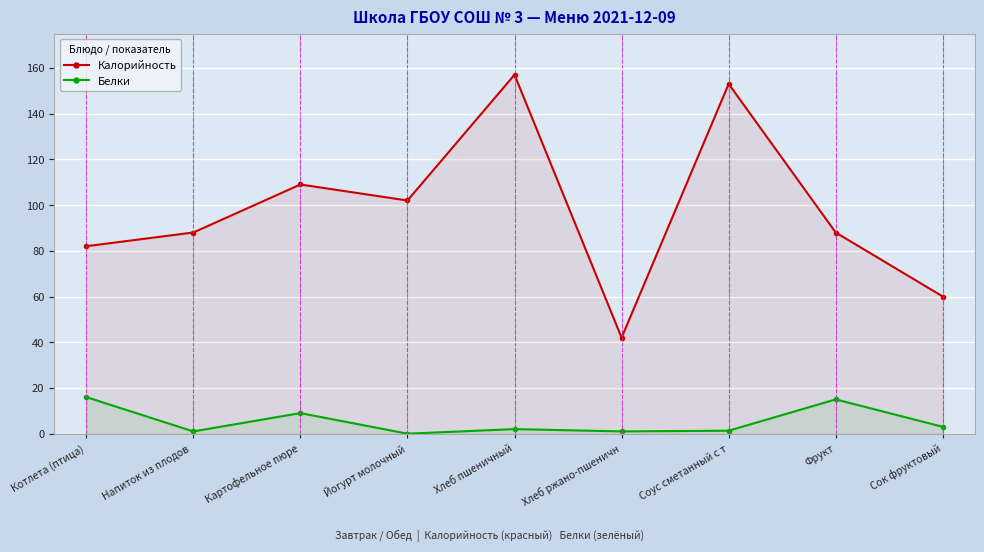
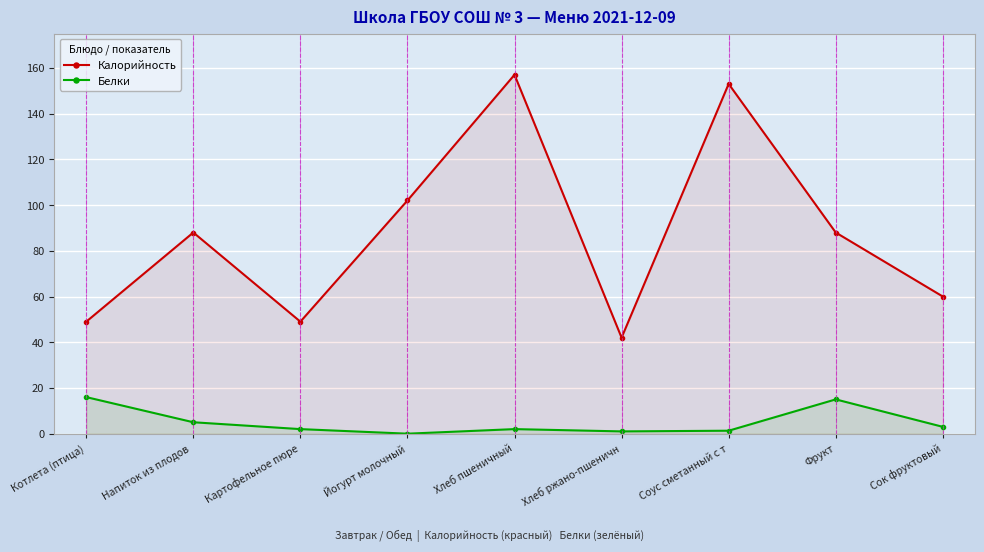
  {
    "Калорийность": {
-     "Котлета (птица)": 82,
+     "Котлета (птица)": 49,
      "Напиток из плодов": 88,
-     "Картофельное пюре": 109,
+     "Картофельное пюре": 49,
      "Йогурт молочный": 102,
      "Хлеб пшеничный": 157,
      "Хлеб ржано-пшеничн": 42,
      "Соус сметанный с т": 153,
      "Фрукт": 88,
      "Сок фруктовый": 60
    },
    "Белки": {
      "Котлета (птица)": 16,
-     "Напиток из плодов": 1,
-     "Картофельное пюре": 9,
+     "Напиток из плодов": 5,
+     "Картофельное пюре": 2,
      "Йогурт молочный": 0,
      "Хлеб пшеничный": 2,
      "Хлеб ржано-пшеничн": 1,
      "Соус сметанный с т": 1,
      "Фрукт": 15,
      "Сок фруктовый": 3
    }
  }
